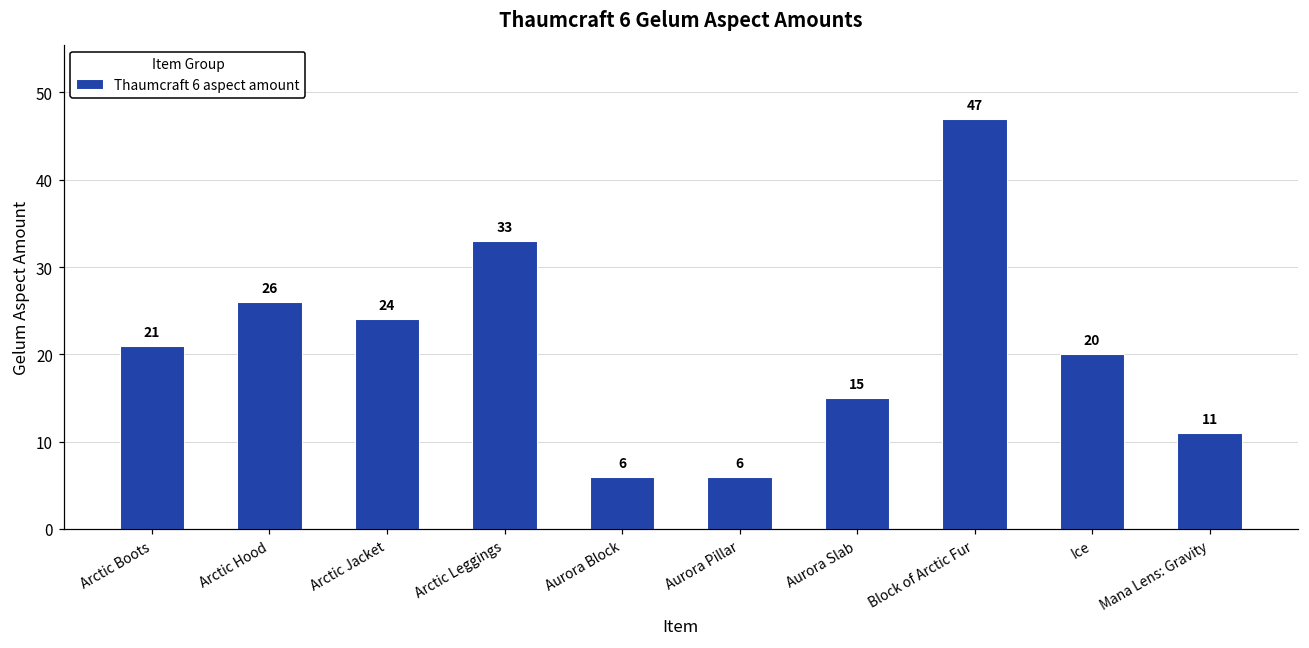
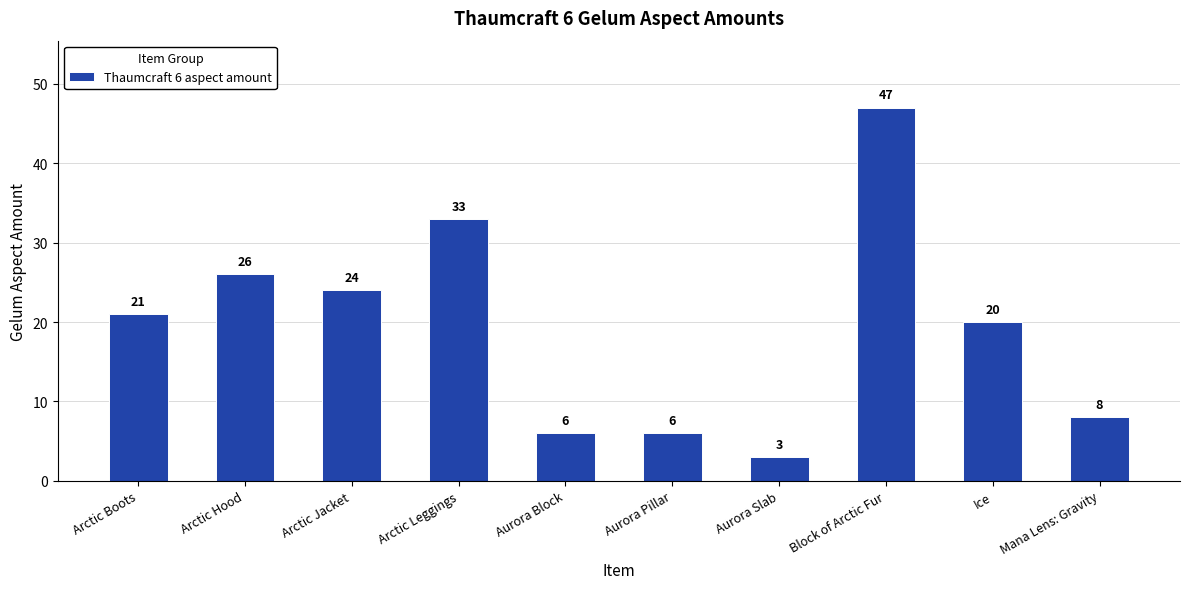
  {
    "Arctic Boots": 21,
    "Arctic Hood": 26,
    "Arctic Jacket": 24,
    "Arctic Leggings": 33,
    "Aurora Block": 6,
    "Aurora Pillar": 6,
-   "Aurora Slab": 15,
+   "Aurora Slab": 3,
    "Block of Arctic Fur": 47,
    "Ice": 20,
-   "Mana Lens: Gravity": 11
+   "Mana Lens: Gravity": 8
  }
